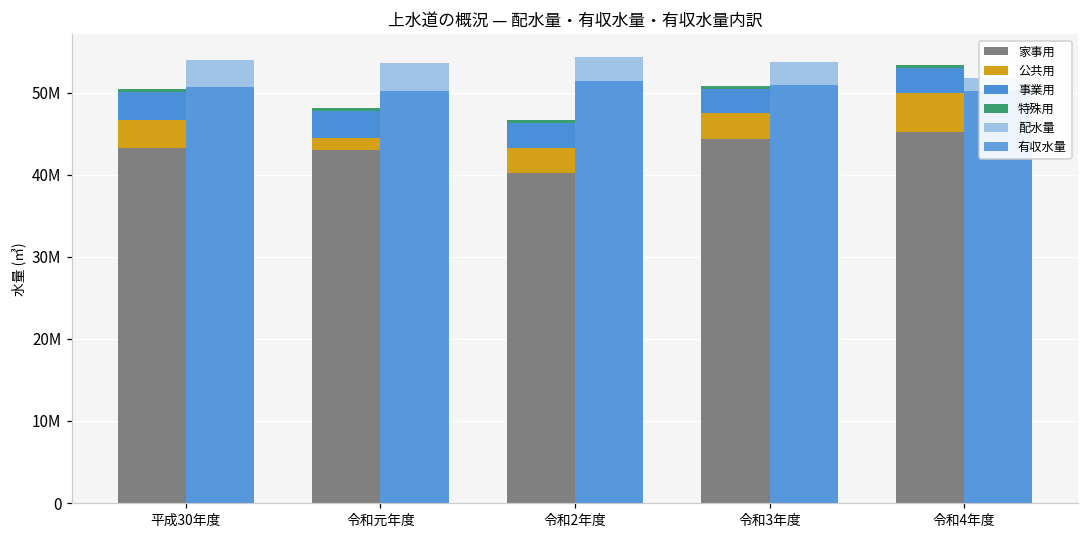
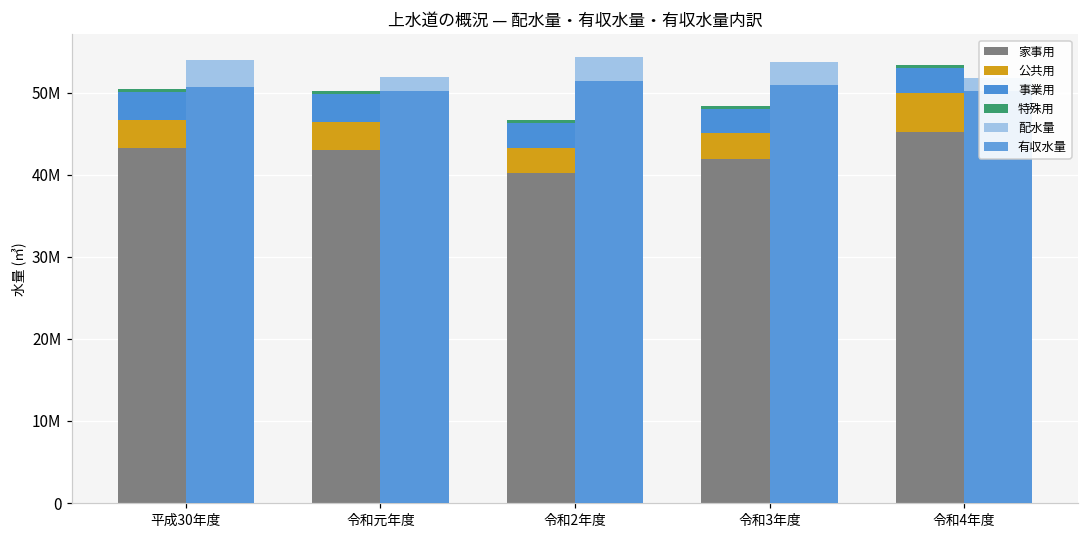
  {
    "家事用": {
      "平成30年度": 43000000,
      "令和元年度": 43000000,
      "令和2年度": 40000000,
-     "令和3年度": 44000000,
+     "令和3年度": 42000000,
      "令和4年度": 45000000
    },
    "公共用": {
      "平成30年度": 3000000,
-     "令和元年度": 1000000,
+     "令和元年度": 3000000,
      "令和2年度": 3000000,
      "令和3年度": 3000000,
      "令和4年度": 5000000
    },
    "特殊用": {
      "平成30年度": 0,
      "令和元年度": 0,
      "令和2年度": 0,
      "令和3年度": 0,
      "令和4年度": 0
    },
    "配水量": {
      "平成30年度": 54000000,
-     "令和元年度": 54000000,
+     "令和元年度": 52000000,
      "令和2年度": 54000000,
      "令和3年度": 54000000
    }
  }
